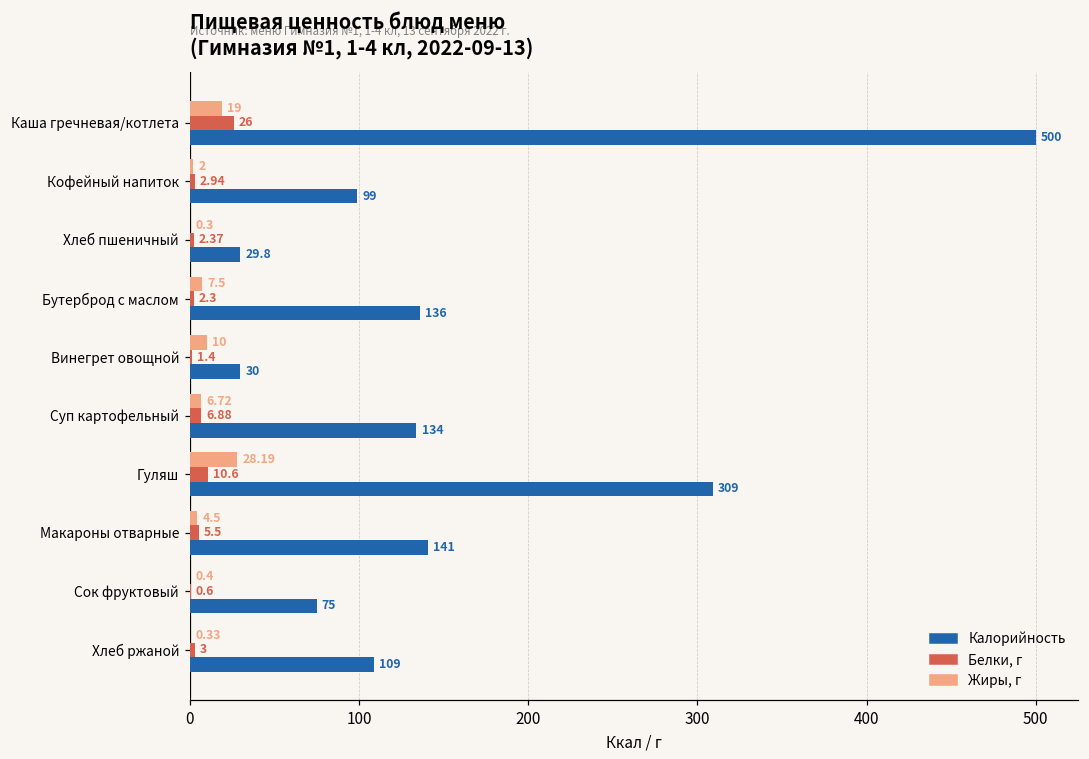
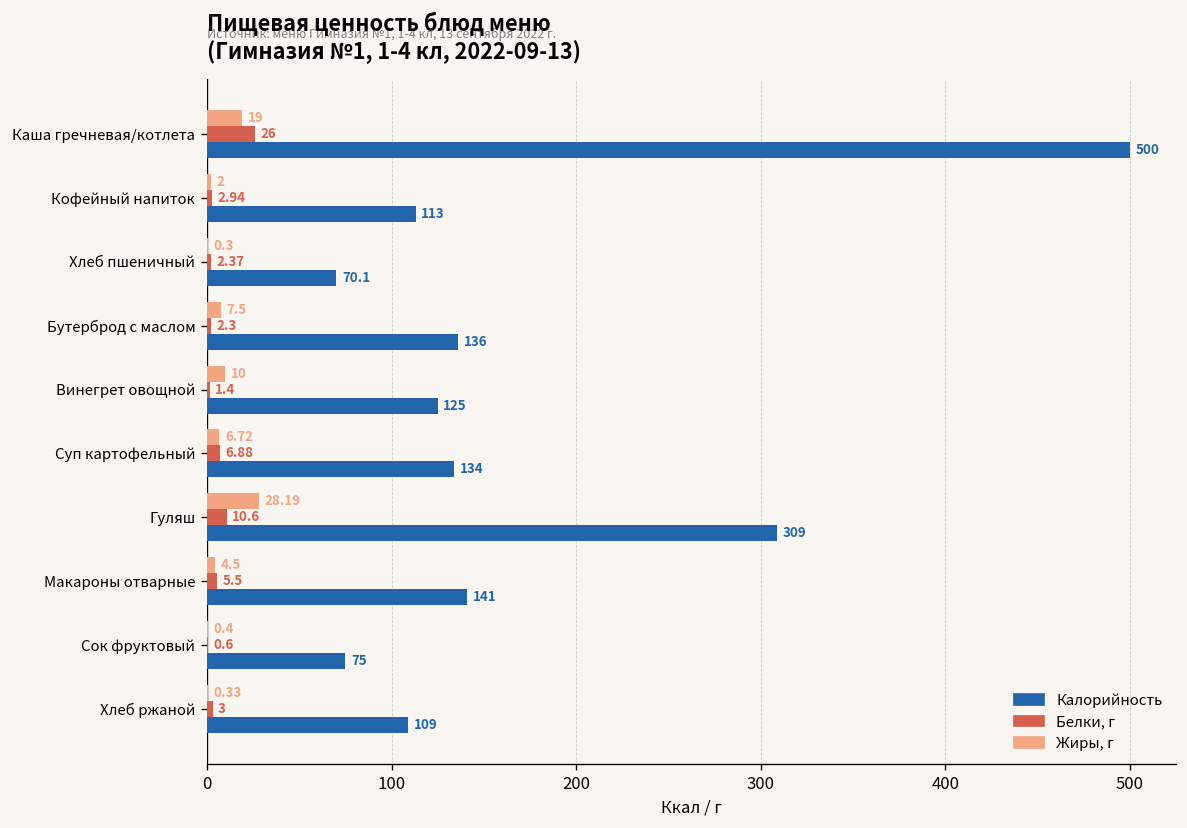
  {
    "Калорийность": {
      "Каша гречневая/котлета": 500,
-     "Кофейный напиток": 99,
-     "Хлеб пшеничный": 29.8,
+     "Кофейный напиток": 113,
+     "Хлеб пшеничный": 70.1,
      "Бутерброд с маслом": 136,
-     "Винегрет овощной": 30,
+     "Винегрет овощной": 125,
      "Суп картофельный": 134,
      "Гуляш": 309,
      "Макароны отварные": 141,
      "Сок фруктовый": 75,
      "Хлеб ржаной": 109
    }
  }
